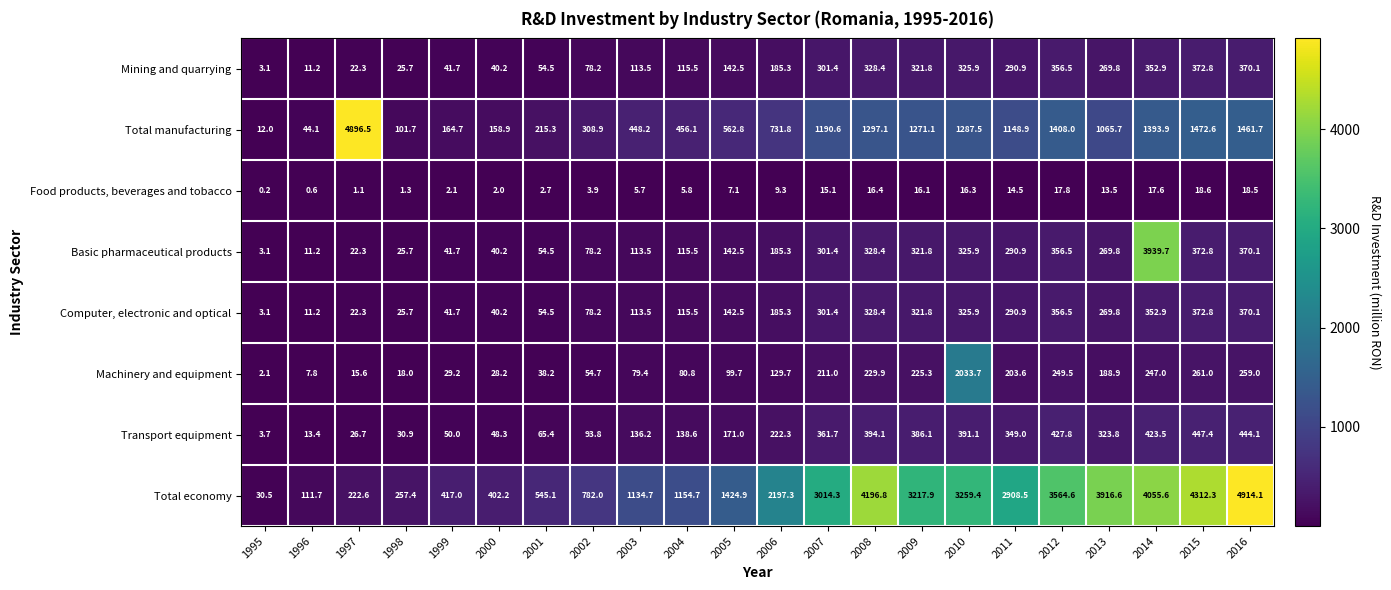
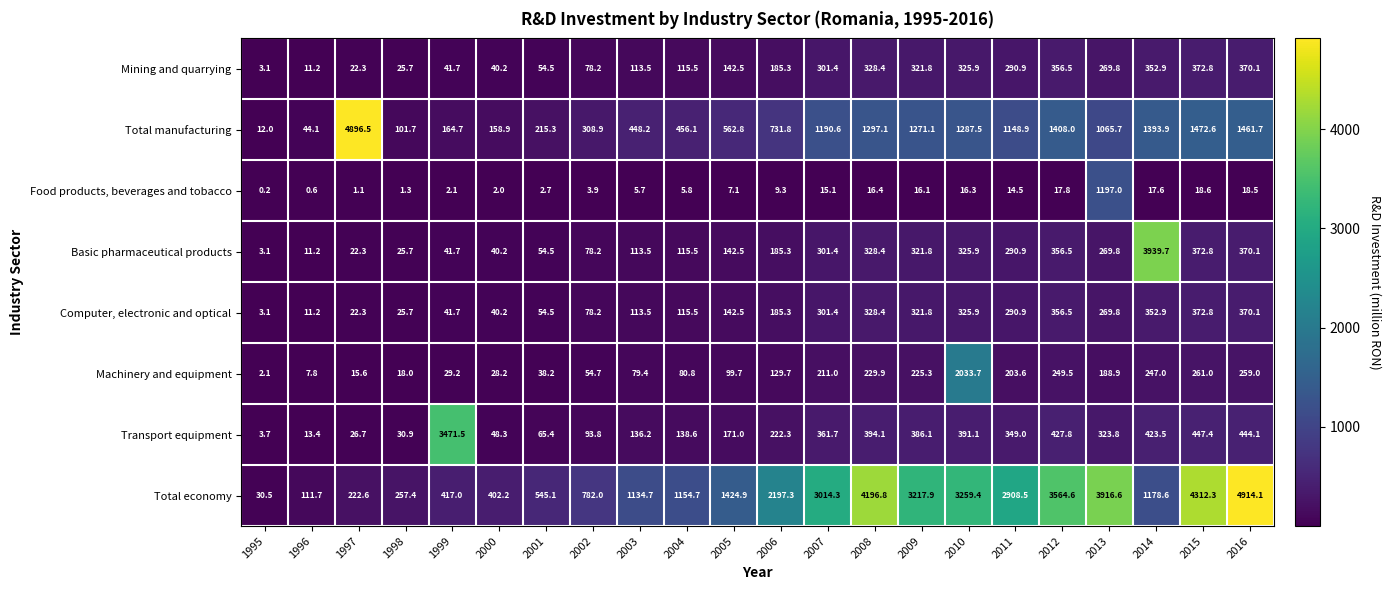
  {
    "Mining and quarrying": {
      "1995": 3.1,
      "1996": 11.2,
      "1997": 22.3,
      "1998": 25.7,
      "1999": 41.7,
      "2000": 40.2,
      "2001": 54.5,
      "2002": 78.2,
      "2003": 113.5,
      "2004": 115.5,
      "2005": 142.5,
      "2006": 185.3,
      "2007": 301.4,
      "2008": 328.4,
      "2009": 321.8,
      "2010": 325.9,
      "2011": 290.9,
      "2012": 356.5,
      "2013": 269.8,
      "2014": 352.9,
      "2015": 372.8,
      "2016": 370.1
    },
    "Total manufacturing": {
      "1995": 12.0,
      "1996": 44.1,
      "1997": 4896.5,
      "1998": 101.7,
      "1999": 164.7,
      "2000": 158.9,
      "2001": 215.3,
      "2002": 308.9,
      "2003": 448.2,
      "2004": 456.1,
      "2005": 562.8,
      "2006": 731.8,
      "2007": 1190.6,
      "2008": 1297.1,
      "2009": 1271.1,
      "2010": 1287.5,
      "2011": 1148.9,
      "2012": 1408.0,
      "2013": 1065.7,
      "2014": 1393.9,
      "2015": 1472.6,
      "2016": 1461.7
    },
    "Food products, beverages and tobacco": {
      "1995": 0.2,
      "1996": 0.6,
      "1997": 1.1,
      "1998": 1.3,
      "1999": 2.1,
      "2000": 2.0,
      "2001": 2.7,
      "2002": 3.9,
      "2003": 5.7,
      "2004": 5.8,
      "2005": 7.1,
      "2006": 9.3,
      "2007": 15.1,
      "2008": 16.4,
      "2009": 16.1,
      "2010": 16.3,
      "2011": 14.5,
      "2012": 17.8,
-     "2013": 13.5,
+     "2013": 1197.0,
      "2014": 17.6,
      "2015": 18.6,
      "2016": 18.5
    },
    "Basic pharmaceutical products": {
      "1995": 3.1,
      "1996": 11.2,
      "1997": 22.3,
      "1998": 25.7,
      "1999": 41.7,
      "2000": 40.2,
      "2001": 54.5,
      "2002": 78.2,
      "2003": 113.5,
      "2004": 115.5,
      "2005": 142.5,
      "2006": 185.3,
      "2007": 301.4,
      "2008": 328.4,
      "2009": 321.8,
      "2010": 325.9,
      "2011": 290.9,
      "2012": 356.5,
      "2013": 269.8,
      "2014": 3939.7,
      "2015": 372.8,
      "2016": 370.1
    },
    "Computer, electronic and optical": {
      "1995": 3.1,
      "1996": 11.2,
      "1997": 22.3,
      "1998": 25.7,
      "1999": 41.7,
      "2000": 40.2,
      "2001": 54.5,
      "2002": 78.2,
      "2003": 113.5,
      "2004": 115.5,
      "2005": 142.5,
      "2006": 185.3,
      "2007": 301.4,
      "2008": 328.4,
      "2009": 321.8,
      "2010": 325.9,
      "2011": 290.9,
      "2012": 356.5,
      "2013": 269.8,
      "2014": 352.9,
      "2015": 372.8,
      "2016": 370.1
    },
    "Machinery and equipment": {
      "1995": 2.1,
      "1996": 7.8,
      "1997": 15.6,
      "1998": 18.0,
      "1999": 29.2,
      "2000": 28.2,
      "2001": 38.2,
      "2002": 54.7,
      "2003": 79.4,
      "2004": 80.8,
      "2005": 99.7,
      "2006": 129.7,
      "2007": 211.0,
      "2008": 229.9,
      "2009": 225.3,
      "2010": 2033.7,
      "2011": 203.6,
      "2012": 249.5,
      "2013": 188.9,
      "2014": 247.0,
      "2015": 261.0,
      "2016": 259.0
    },
    "Transport equipment": {
      "1995": 3.7,
      "1996": 13.4,
      "1997": 26.7,
      "1998": 30.9,
-     "1999": 50.0,
+     "1999": 3471.5,
      "2000": 48.3,
      "2001": 65.4,
      "2002": 93.8,
      "2003": 136.2,
      "2004": 138.6,
      "2005": 171.0,
      "2006": 222.3,
      "2007": 361.7,
      "2008": 394.1,
      "2009": 386.1,
      "2010": 391.1,
      "2011": 349.0,
      "2012": 427.8,
      "2013": 323.8,
      "2014": 423.5,
      "2015": 447.4,
      "2016": 444.1
    },
    "Total economy": {
      "1995": 30.5,
      "1996": 111.7,
      "1997": 222.6,
      "1998": 257.4,
      "1999": 417.0,
      "2000": 402.2,
      "2001": 545.1,
      "2002": 782.0,
      "2003": 1134.7,
      "2004": 1154.7,
      "2005": 1424.9,
      "2006": 2197.3,
      "2007": 3014.3,
      "2008": 4196.8,
      "2009": 3217.9,
      "2010": 3259.4,
      "2011": 2908.5,
      "2012": 3564.6,
      "2013": 3916.6,
-     "2014": 4055.6,
+     "2014": 1178.6,
      "2015": 4312.3,
      "2016": 4914.1
    }
  }
